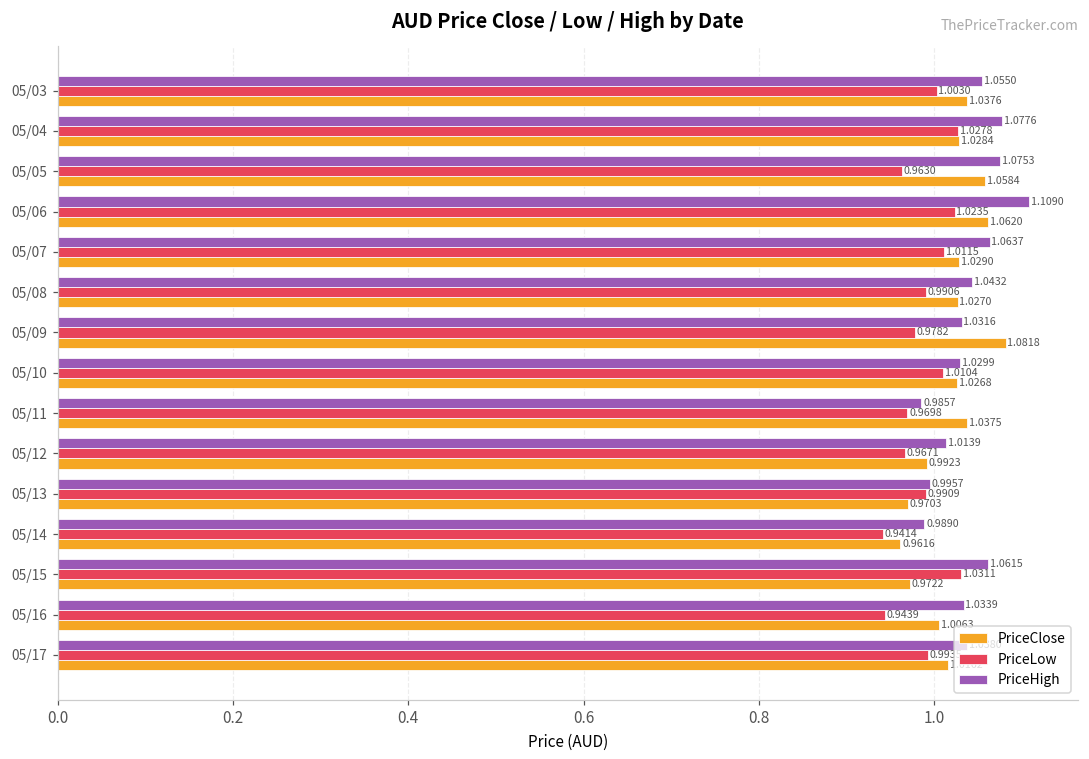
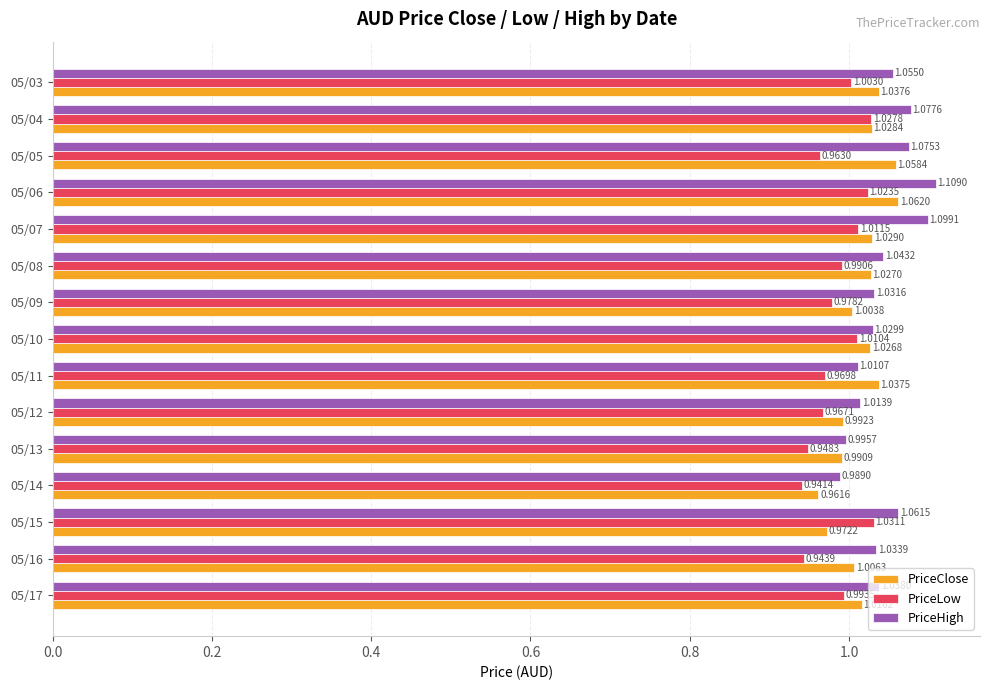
  {
    "PriceClose": {
      "05/03": 1.0376,
      "05/04": 1.0284,
      "05/05": 1.0584,
      "05/06": 1.0620,
      "05/07": 1.0290,
      "05/08": 1.0270,
-     "05/09": 1.0818,
+     "05/09": 1.0038,
      "05/10": 1.0268,
      "05/11": 1.0375,
      "05/12": 0.9923,
-     "05/13": 0.9703,
+     "05/13": 0.9909,
      "05/14": 0.9616,
      "05/15": 0.9722
    },
    "PriceLow": {
      "05/03": 1.0030,
      "05/04": 1.0278,
      "05/05": 0.9630,
      "05/06": 1.0235,
      "05/07": 1.0115,
      "05/08": 0.9906,
      "05/09": 0.9782,
      "05/10": 1.0104,
      "05/11": 0.9698,
      "05/12": 0.9671,
-     "05/13": 0.9909,
+     "05/13": 0.9483,
      "05/14": 0.9414,
      "05/15": 1.0311,
      "05/16": 0.9439
    },
    "PriceHigh": {
      "05/03": 1.0550,
      "05/04": 1.0776,
      "05/05": 1.0753,
      "05/06": 1.1090,
-     "05/07": 1.0637,
+     "05/07": 1.0991,
      "05/08": 1.0432,
      "05/09": 1.0316,
      "05/10": 1.0299,
-     "05/11": 0.9857,
+     "05/11": 1.0107,
      "05/12": 1.0139,
      "05/13": 0.9957,
      "05/14": 0.9890,
      "05/15": 1.0615,
      "05/16": 1.0339
    }
  }
